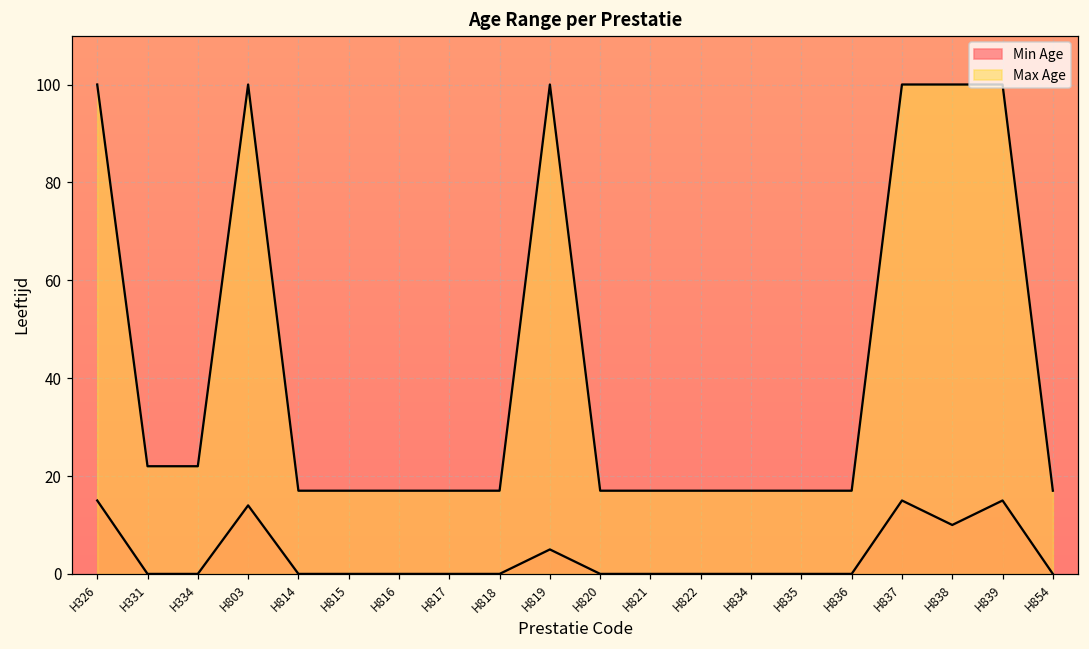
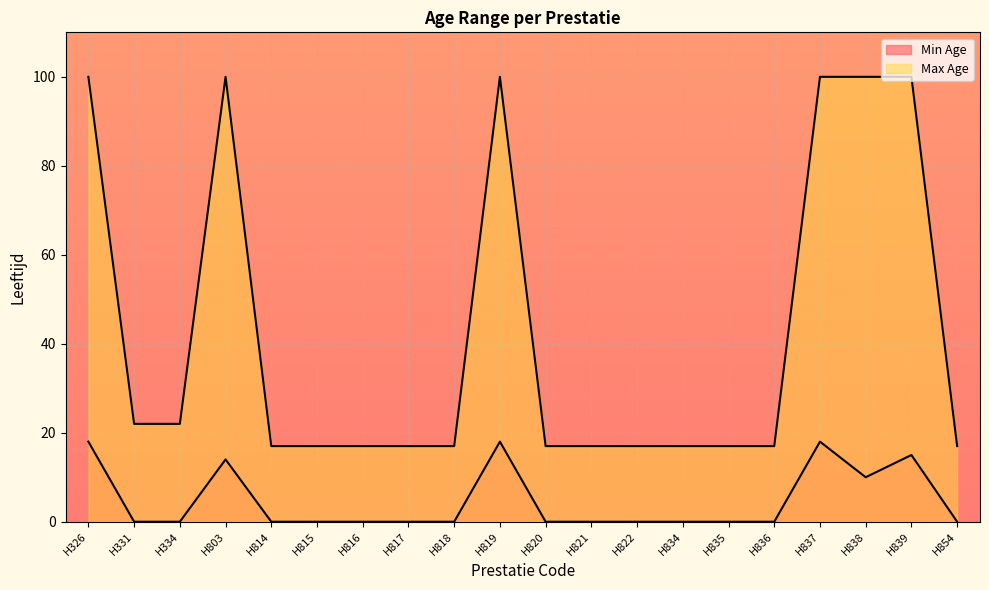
  {
    "Min Age": {
-     "H326": 15,
+     "H326": 18,
      "H331": 0,
      "H334": 0,
      "H803": 14,
      "H814": 0,
      "H815": 0,
      "H816": 0,
      "H817": 0,
      "H818": 0,
-     "H819": 5,
+     "H819": 18,
      "H820": 0,
      "H821": 0,
      "H822": 0,
      "H834": 0,
      "H835": 0,
      "H836": 0,
-     "H837": 15,
+     "H837": 18,
      "H838": 10,
      "H839": 15,
      "H854": 0
    },
    "Max Age": {
      "H326": 100,
      "H331": 22,
      "H334": 22,
      "H803": 100,
      "H814": 17,
      "H815": 17,
      "H816": 17,
      "H817": 17,
      "H818": 17,
      "H819": 100,
      "H820": 17,
      "H821": 17,
      "H822": 17,
      "H834": 17,
      "H835": 17,
      "H836": 17,
      "H837": 100,
      "H838": 100,
      "H854": 17
    }
  }
